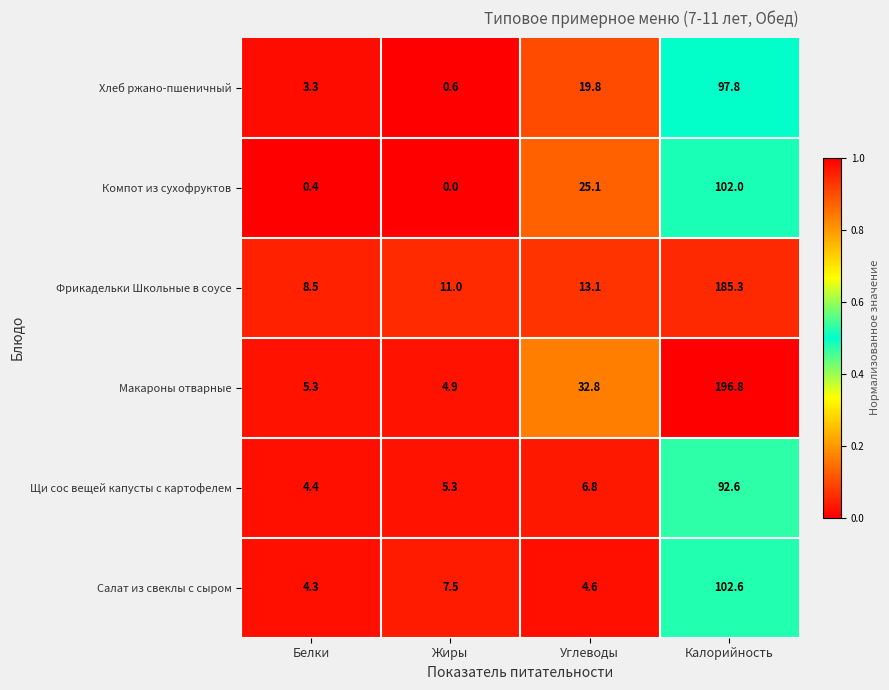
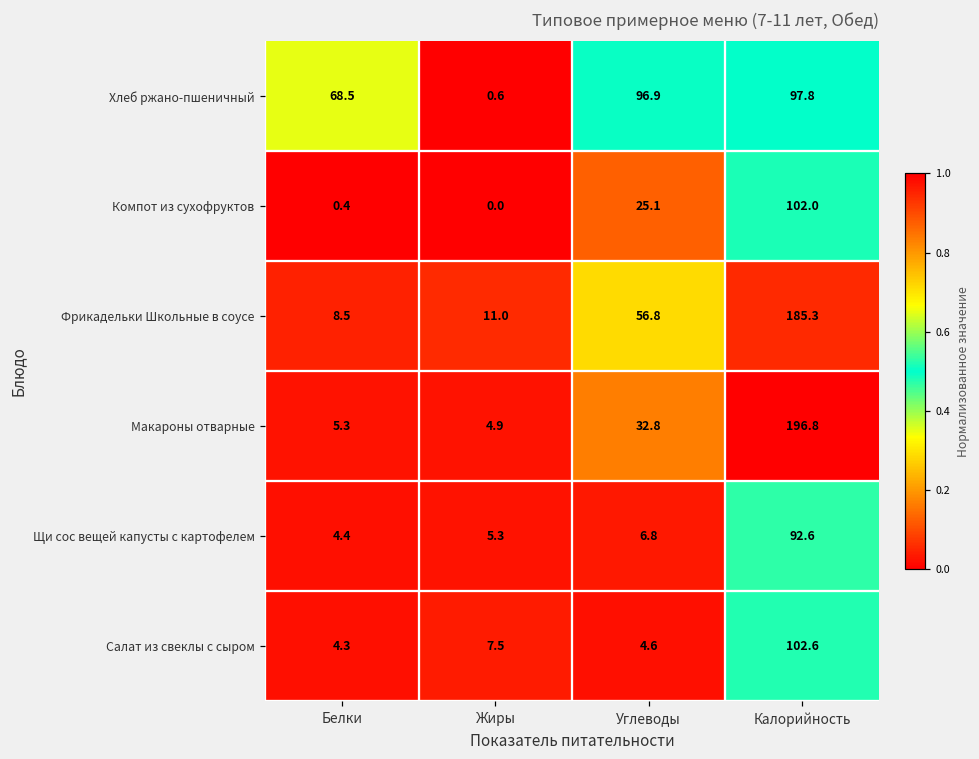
  {
    "Хлеб ржано-пшеничный": {
-     "Белки": 3.3,
+     "Белки": 68.5,
      "Жиры": 0.6,
-     "Углеводы": 19.8,
+     "Углеводы": 96.9,
      "Калорийность": 97.8
    },
    "Компот из сухофруктов": {
      "Белки": 0.4,
      "Жиры": 0.0,
      "Углеводы": 25.1,
      "Калорийность": 102.0
    },
    "Фрикадельки Школьные в соусе": {
      "Белки": 8.5,
      "Жиры": 11.0,
-     "Углеводы": 13.1,
+     "Углеводы": 56.8,
      "Калорийность": 185.3
    },
    "Макароны отварные": {
      "Белки": 5.3,
      "Жиры": 4.9,
      "Углеводы": 32.8,
      "Калорийность": 196.8
    },
    "Щи сос вещей капусты с картофелем": {
      "Белки": 4.4,
      "Жиры": 5.3,
      "Углеводы": 6.8,
      "Калорийность": 92.6
    },
    "Салат из свеклы с сыром": {
      "Белки": 4.3,
      "Жиры": 7.5,
      "Углеводы": 4.6,
      "Калорийность": 102.6
    }
  }
